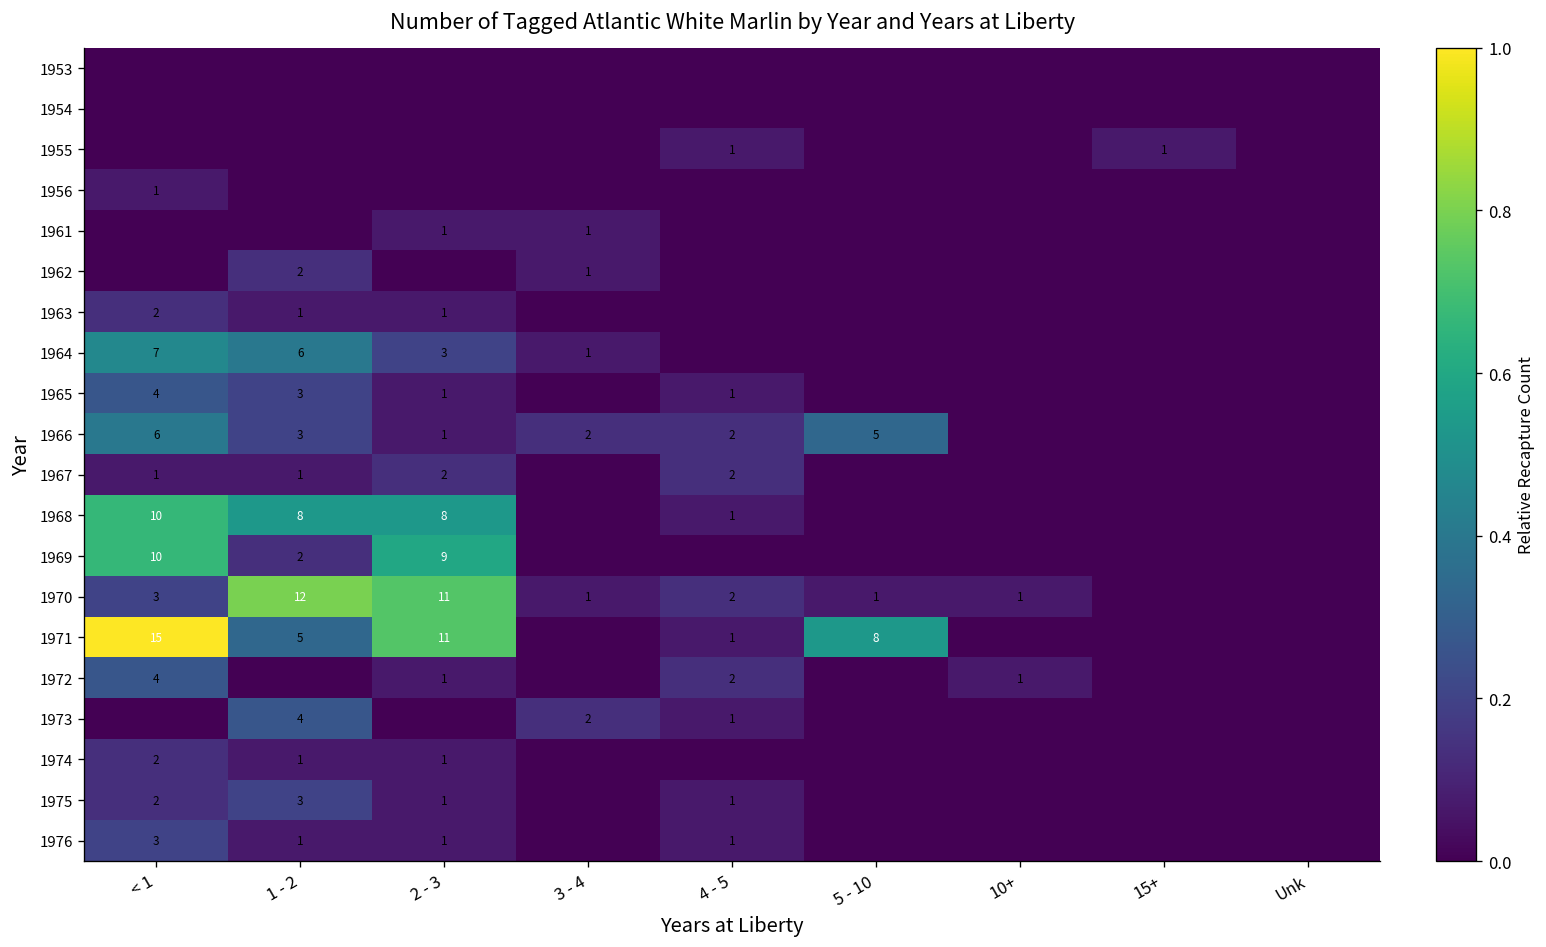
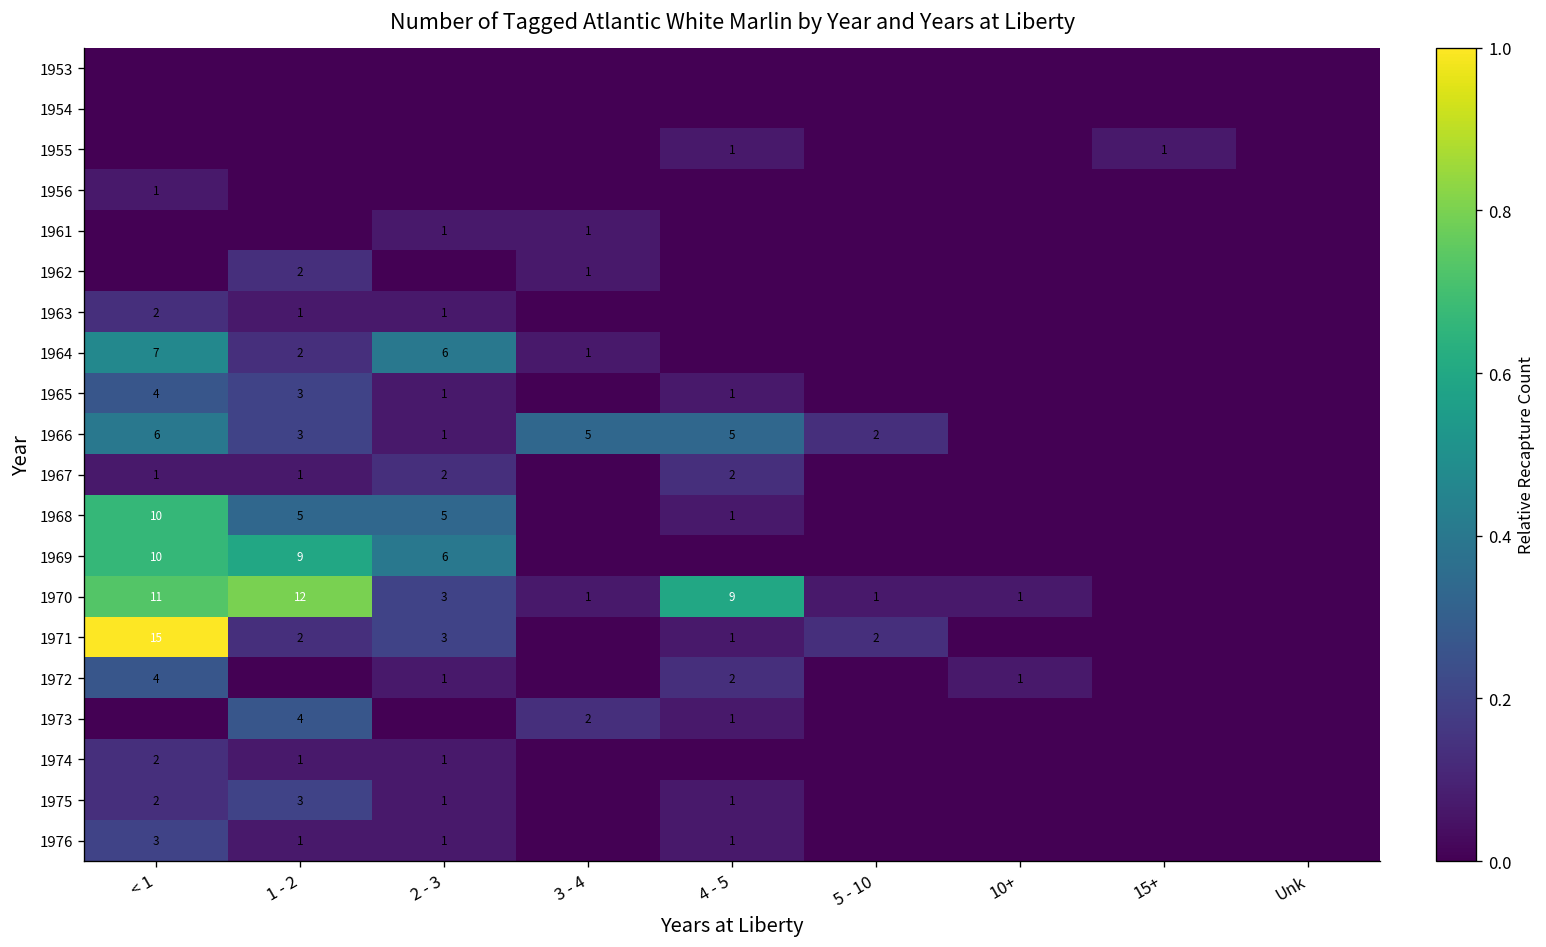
  {
    "1955": {
      "4 - 5": 1,
      "15+": 1
    },
    "1956": {
      "< 1": 1
    },
    "1961": {
      "2 - 3": 1,
      "3 - 4": 1
    },
    "1962": {
      "1 - 2": 2,
      "3 - 4": 1
    },
    "1963": {
      "< 1": 2,
      "1 - 2": 1,
      "2 - 3": 1
    },
    "1964": {
      "< 1": 7,
-     "1 - 2": 6,
-     "2 - 3": 3,
+     "1 - 2": 2,
+     "2 - 3": 6,
      "3 - 4": 1
    },
    "1965": {
      "< 1": 4,
      "1 - 2": 3,
      "2 - 3": 1,
      "4 - 5": 1
    },
    "1966": {
      "< 1": 6,
      "1 - 2": 3,
      "2 - 3": 1,
-     "3 - 4": 2,
-     "4 - 5": 2,
-     "5 - 10": 5
+     "3 - 4": 5,
+     "4 - 5": 5,
+     "5 - 10": 2
    },
    "1967": {
      "< 1": 1,
      "1 - 2": 1,
      "2 - 3": 2,
      "4 - 5": 2
    },
    "1968": {
      "< 1": 10,
-     "1 - 2": 8,
-     "2 - 3": 8,
+     "1 - 2": 5,
+     "2 - 3": 5,
      "4 - 5": 1
    },
    "1969": {
      "< 1": 10,
-     "1 - 2": 2,
-     "2 - 3": 9
+     "1 - 2": 9,
+     "2 - 3": 6
    },
    "1970": {
-     "< 1": 3,
+     "< 1": 11,
      "1 - 2": 12,
-     "2 - 3": 11,
+     "2 - 3": 3,
      "3 - 4": 1,
-     "4 - 5": 2,
+     "4 - 5": 9,
      "5 - 10": 1,
      "10+": 1
    },
    "1971": {
      "< 1": 15,
-     "1 - 2": 5,
-     "2 - 3": 11,
+     "1 - 2": 2,
+     "2 - 3": 3,
      "4 - 5": 1,
-     "5 - 10": 8
+     "5 - 10": 2
    },
    "1972": {
      "< 1": 4,
      "2 - 3": 1,
      "4 - 5": 2,
      "10+": 1
    },
    "1973": {
      "1 - 2": 4,
      "3 - 4": 2,
      "4 - 5": 1
    },
    "1974": {
      "< 1": 2,
      "1 - 2": 1,
      "2 - 3": 1
    },
    "1975": {
      "< 1": 2,
      "1 - 2": 3,
      "2 - 3": 1,
      "4 - 5": 1
    },
    "1976": {
      "< 1": 3,
      "1 - 2": 1,
      "2 - 3": 1,
      "4 - 5": 1
    }
  }
